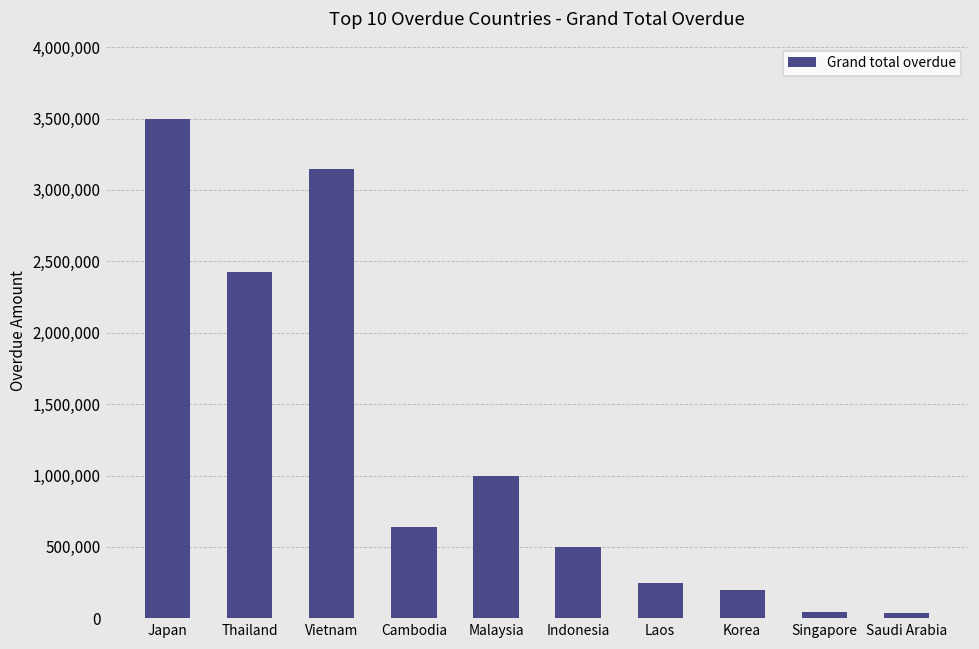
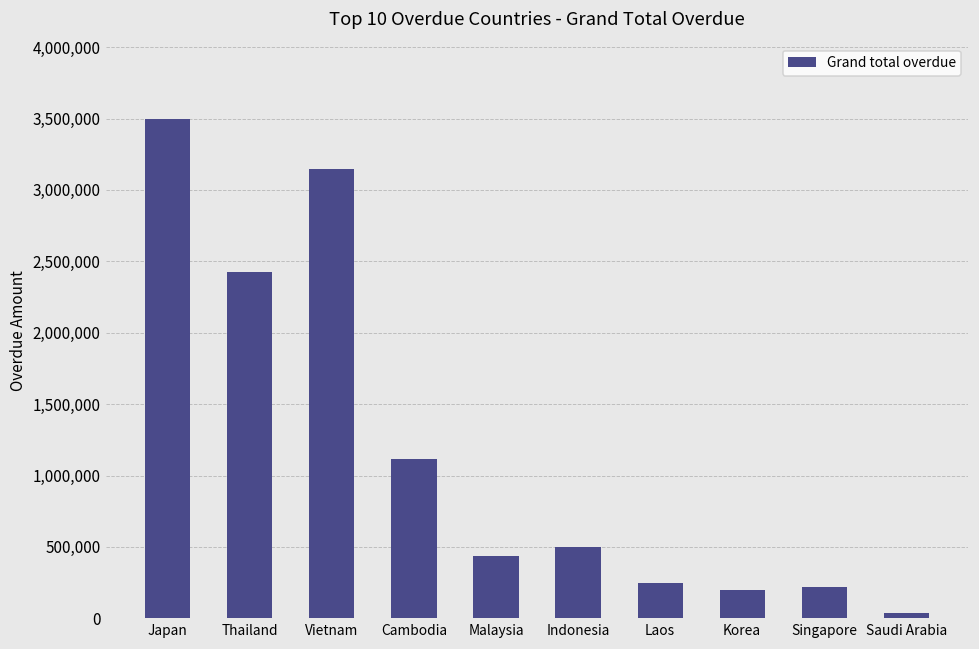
  {
    "Japan": "3,500,000",
    "Thailand": "2,430,000",
    "Vietnam": "3,140,000",
-   "Cambodia": "640,000",
-   "Malaysia": "990,000",
+   "Cambodia": "1,120,000",
+   "Malaysia": "440,000",
    "Indonesia": "500,000",
    "Laos": "250,000",
    "Korea": "200,000",
-   "Singapore": "50,000",
+   "Singapore": "220,000",
    "Saudi Arabia": "40,000"
  }
